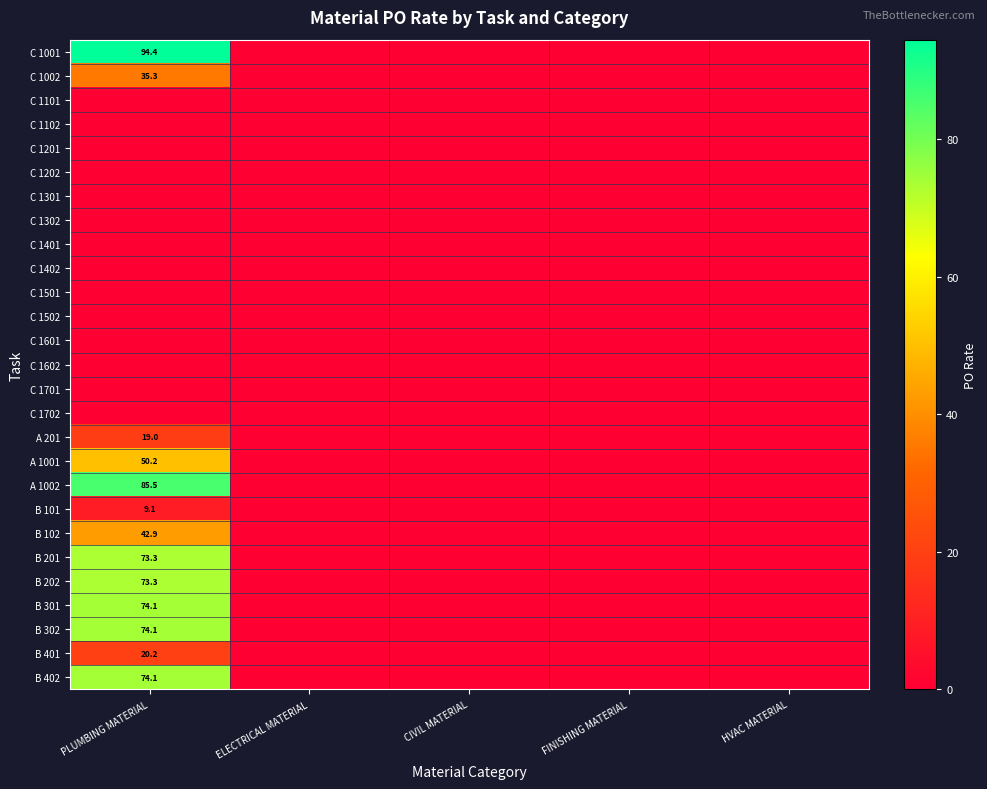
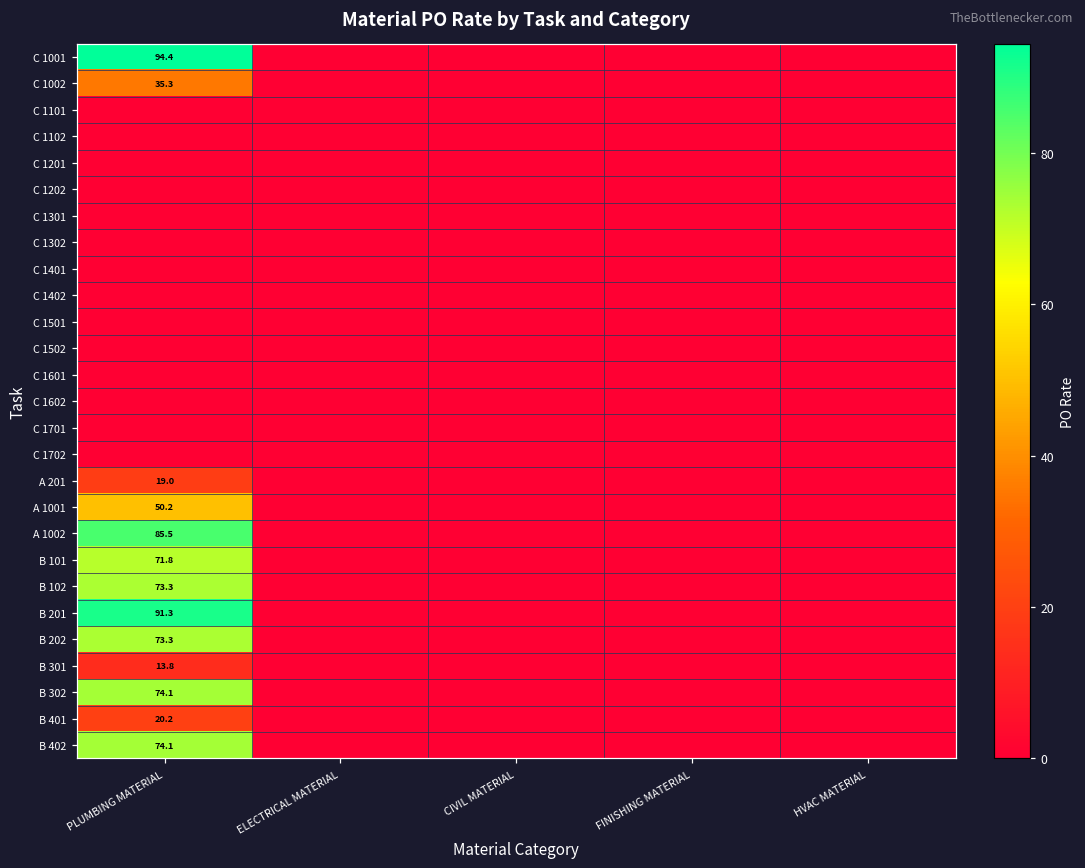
  {
    "C 1001": {
      "PLUMBING MATERIAL": 94.4
    },
    "C 1002": {
      "PLUMBING MATERIAL": 35.3
    },
    "A 201": {
      "PLUMBING MATERIAL": 19.0
    },
    "A 1001": {
      "PLUMBING MATERIAL": 50.2
    },
    "A 1002": {
      "PLUMBING MATERIAL": 85.5
    },
    "B 101": {
-     "PLUMBING MATERIAL": 9.1
+     "PLUMBING MATERIAL": 71.8
    },
    "B 102": {
-     "PLUMBING MATERIAL": 42.9
+     "PLUMBING MATERIAL": 73.3
    },
    "B 201": {
-     "PLUMBING MATERIAL": 73.3
+     "PLUMBING MATERIAL": 91.3
    },
    "B 202": {
      "PLUMBING MATERIAL": 73.3
    },
    "B 301": {
-     "PLUMBING MATERIAL": 74.1
+     "PLUMBING MATERIAL": 13.8
    },
    "B 302": {
      "PLUMBING MATERIAL": 74.1
    },
    "B 401": {
      "PLUMBING MATERIAL": 20.2
    },
    "B 402": {
      "PLUMBING MATERIAL": 74.1
    }
  }
